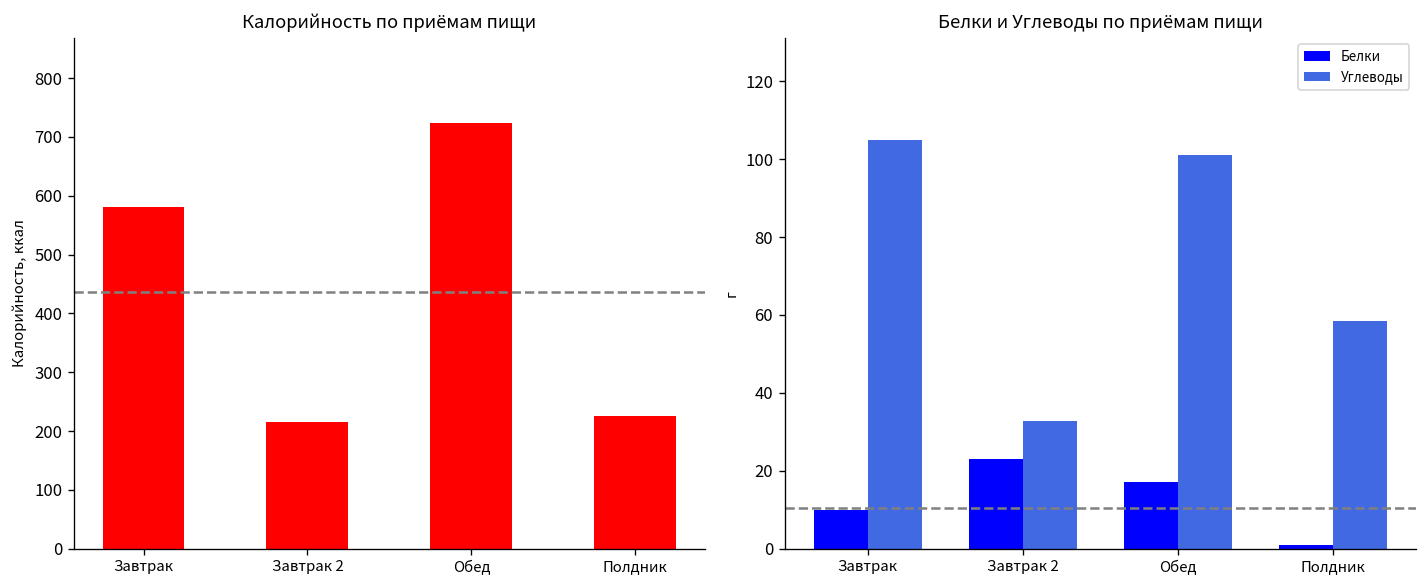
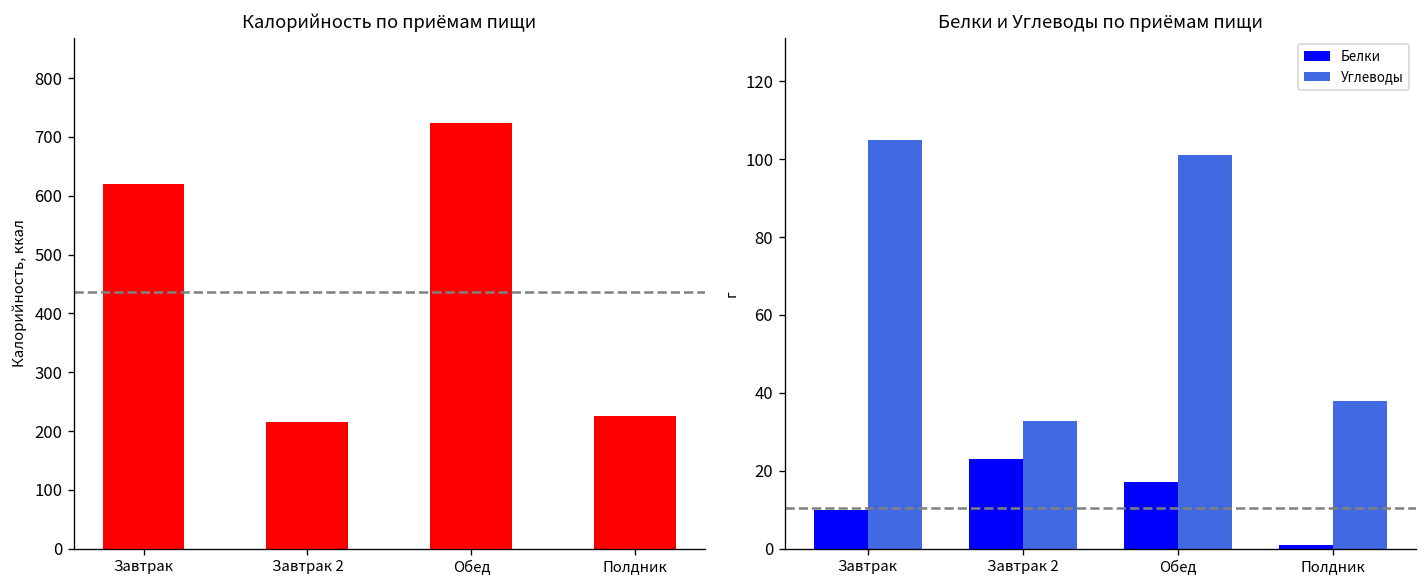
  {
    "Калорийность по приёмам пищи": {
-     "Завтрак": 580,
+     "Завтрак": 620,
      "Завтрак 2": 220,
      "Обед": 720,
      "Полдник": 230
    },
    "Белки и Углеводы по приёмам пищи": {
      "Белки": {
        "Завтрак": 10,
        "Завтрак 2": 23,
        "Обед": 17,
        "Полдник": 1
      },
      "Углеводы": {
        "Завтрак": 105,
        "Завтрак 2": 33,
        "Обед": 101,
-       "Полдник": 58
+       "Полдник": 38
      }
    }
  }
